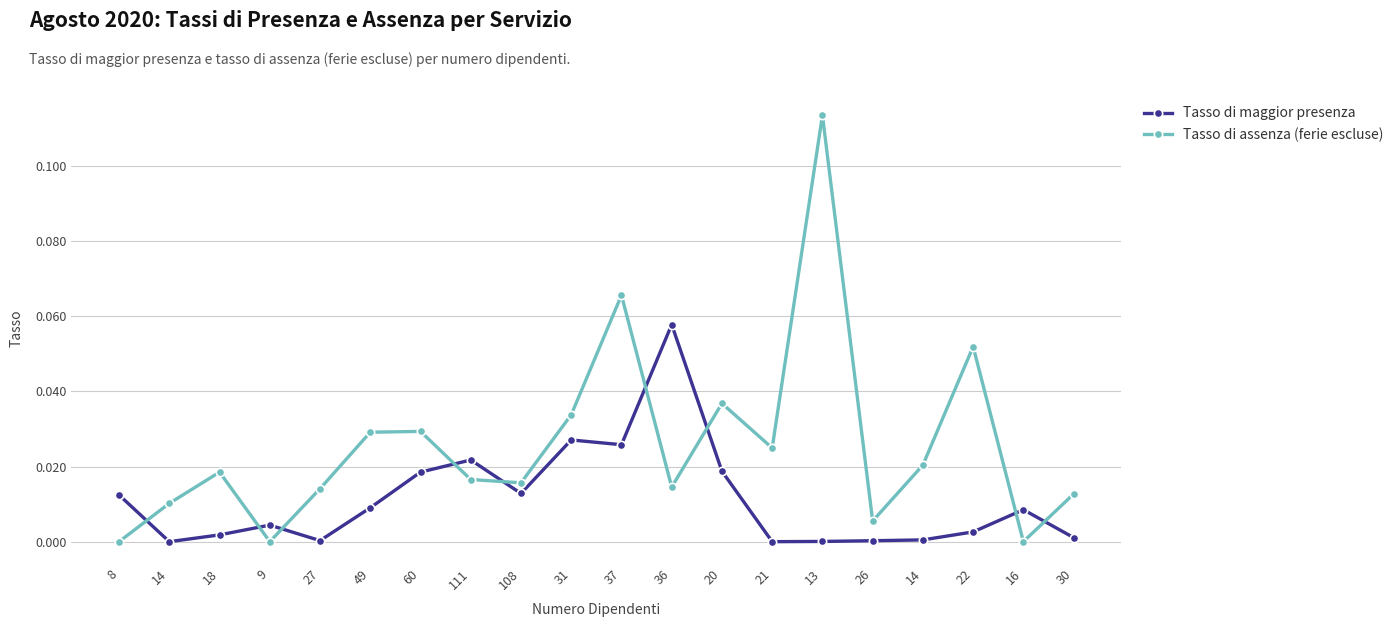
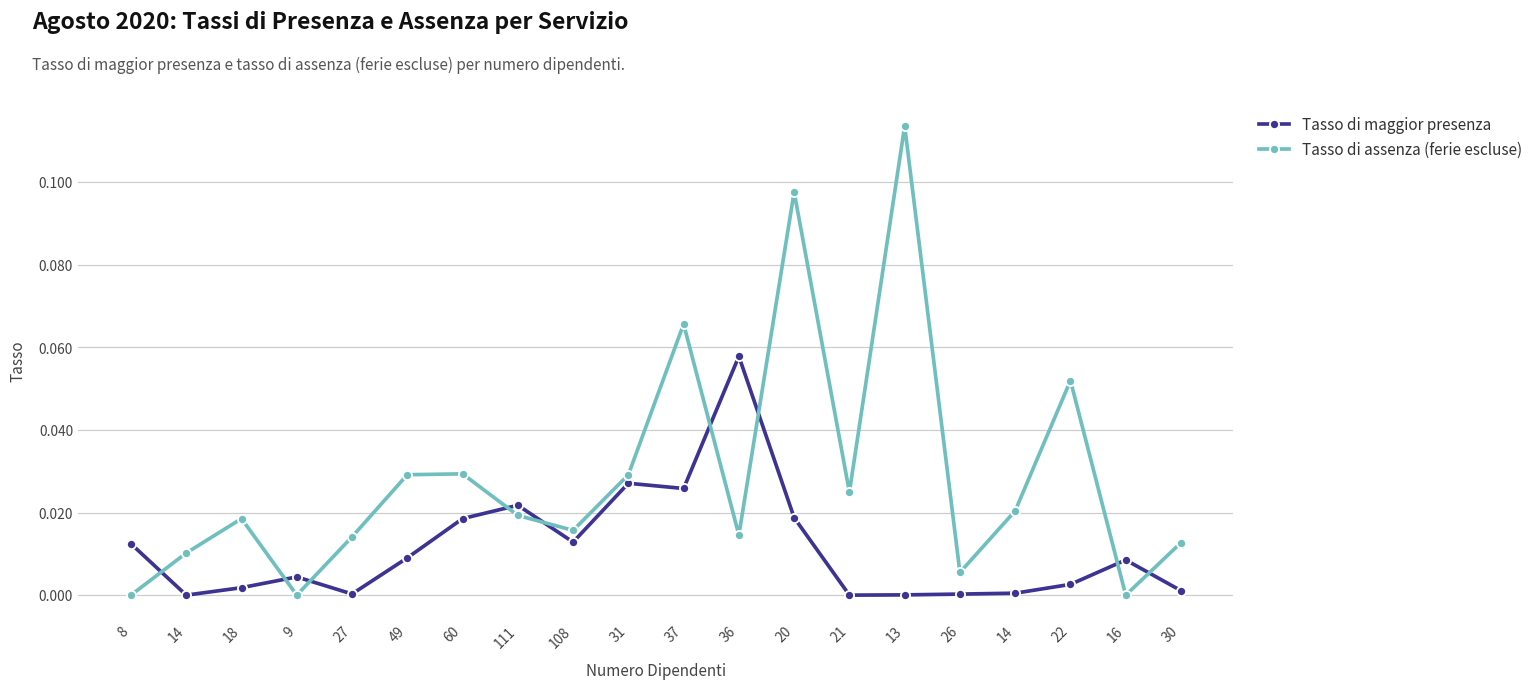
  {
    "Tasso di maggior presenza": {
      "8": 0.012,
      "18": 0.002,
      "9": 0.004,
      "27": 0.000,
      "49": 0.009,
      "60": 0.019,
      "111": 0.022,
      "108": 0.013,
      "31": 0.027,
      "37": 0.026,
      "36": 0.058,
      "20": 0.019,
      "21": 0.000,
      "13": 0.000,
      "26": 0.000,
      "22": 0.003,
      "16": 0.009,
      "30": 0.001
    },
    "Tasso di assenza (ferie escluse)": {
      "8": 0.000,
      "18": 0.019,
      "9": 0.000,
      "27": 0.014,
      "49": 0.029,
      "60": 0.029,
-     "111": 0.017,
+     "111": 0.019,
      "108": 0.016,
-     "31": 0.034,
+     "31": 0.029,
      "37": 0.066,
      "36": 0.015,
-     "20": 0.037,
+     "20": 0.098,
      "21": 0.025,
      "13": 0.114,
      "26": 0.005,
      "22": 0.052,
      "16": 0.000,
      "30": 0.013
    }
  }
